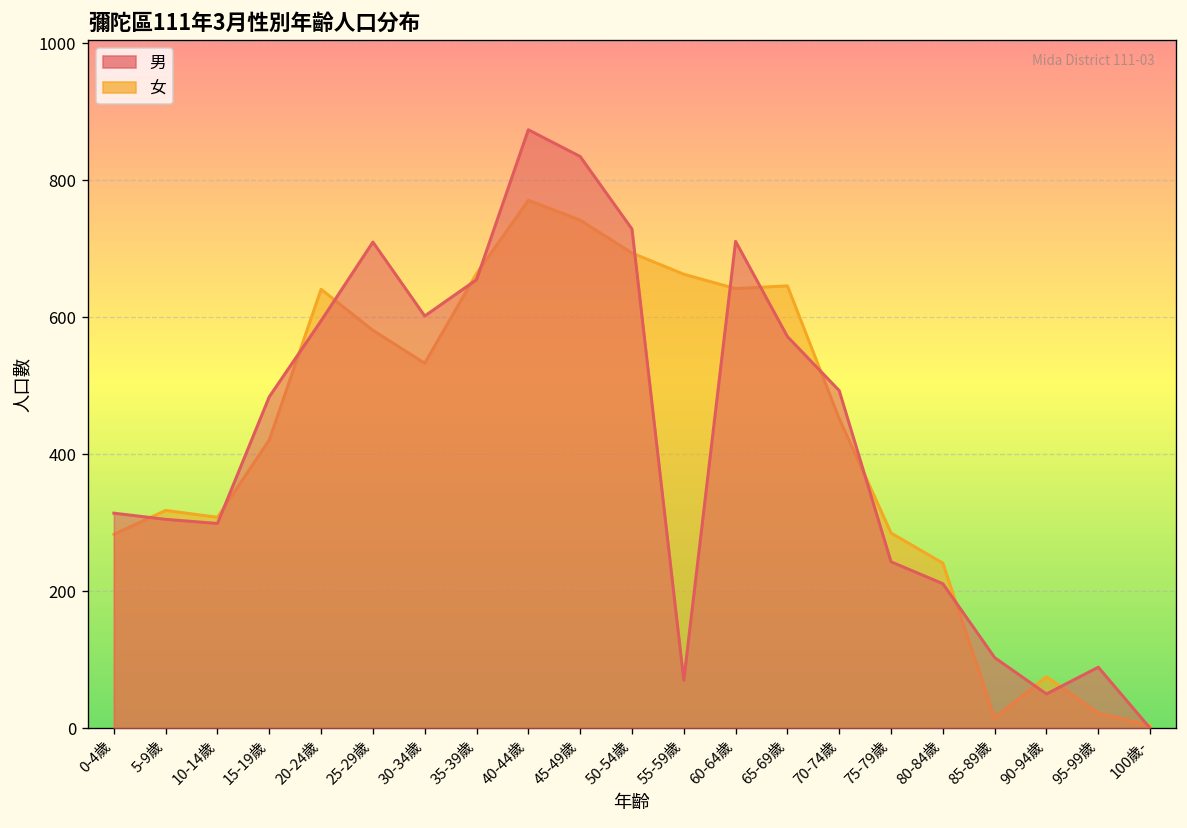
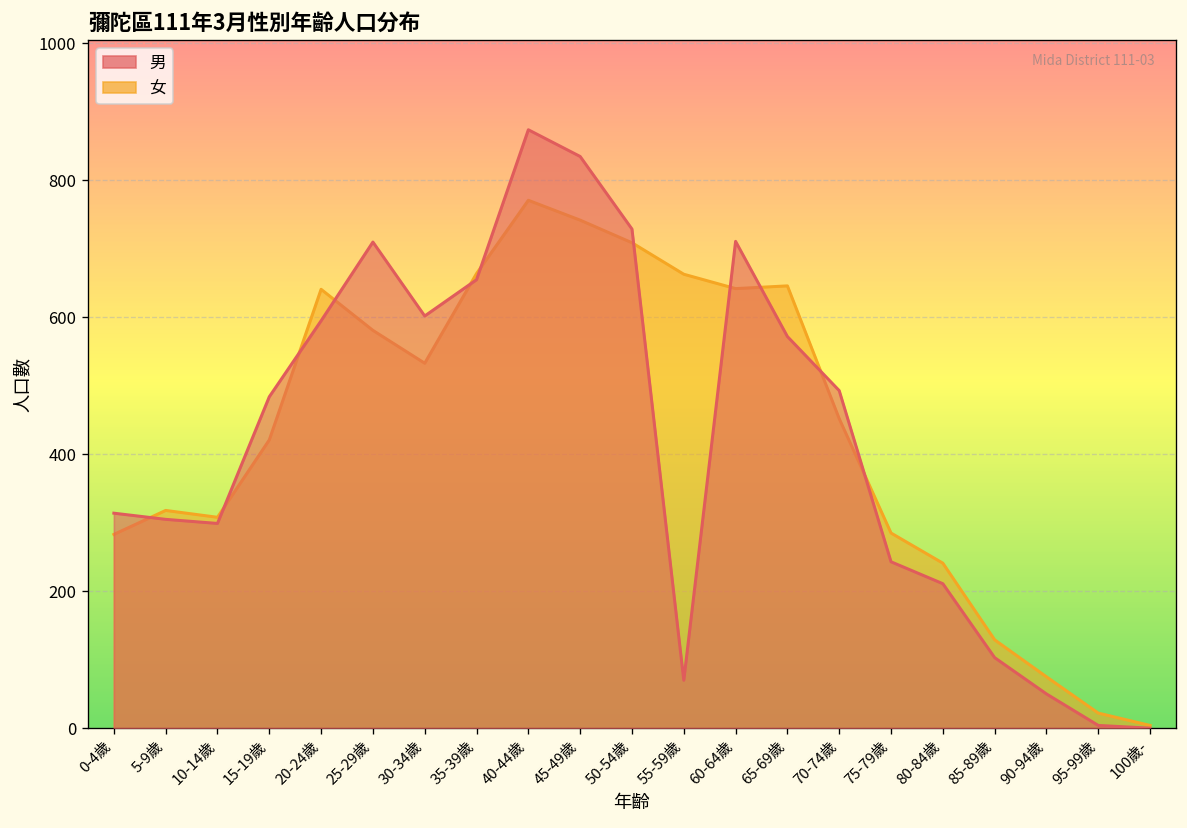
  {
    "女": {
      "0-4歲": 280,
      "5-9歲": 320,
      "10-14歲": 310,
      "15-19歲": 420,
      "20-24歲": 640,
      "25-29歲": 580,
      "30-34歲": 530,
      "35-39歲": 660,
      "40-44歲": 770,
      "45-49歲": 740,
-     "50-54歲": 690,
+     "50-54歲": 710,
      "55-59歲": 660,
      "60-64歲": 640,
      "65-69歲": 650,
      "70-74歲": 450,
      "75-79歲": 290,
      "80-84歲": 240,
-     "85-89歲": 20,
+     "85-89歲": 130,
      "90-94歲": 80,
      "95-99歲": 20
    },
    "男": {
      "0-4歲": 310,
      "5-9歲": 310,
      "10-14歲": 300,
      "15-19歲": 480,
      "20-24歲": 600,
      "25-29歲": 710,
      "30-34歲": 600,
      "35-39歲": 660,
      "40-44歲": 870,
      "45-49歲": 840,
      "50-54歲": 730,
      "55-59歲": 70,
      "60-64歲": 710,
      "65-69歲": 570,
      "70-74歲": 490,
      "75-79歲": 240,
      "80-84歲": 210,
      "85-89歲": 100,
      "90-94歲": 50,
-     "95-99歲": 90
+     "95-99歲": 0
    }
  }
